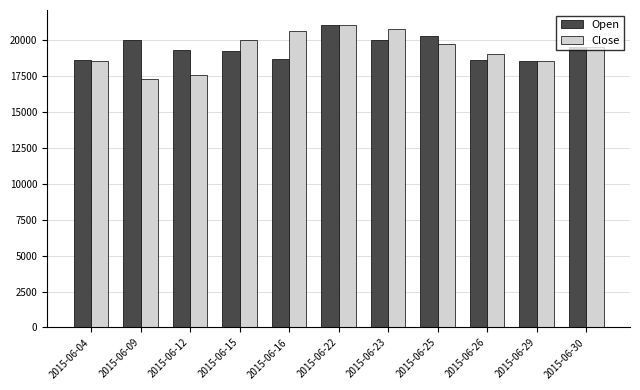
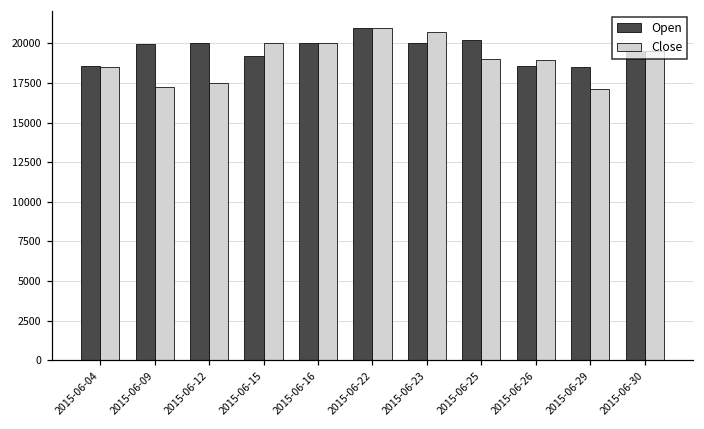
  {
    "Open": {
      "2015-06-04": 18600,
      "2015-06-09": 20000,
-     "2015-06-12": 19200,
+     "2015-06-12": 20000,
      "2015-06-15": 19200,
-     "2015-06-16": 18600,
+     "2015-06-16": 20000,
      "2015-06-22": 21000,
      "2015-06-23": 20000,
      "2015-06-25": 20200,
      "2015-06-26": 18600,
      "2015-06-29": 18500
    },
    "Close": {
      "2015-06-04": 18500,
      "2015-06-09": 17300,
      "2015-06-12": 17500,
      "2015-06-15": 20000,
-     "2015-06-16": 20600,
+     "2015-06-16": 20000,
      "2015-06-22": 21000,
      "2015-06-23": 20700,
-     "2015-06-25": 19700,
+     "2015-06-25": 19000,
      "2015-06-26": 19000,
-     "2015-06-29": 18500
+     "2015-06-29": 17100
    }
  }
